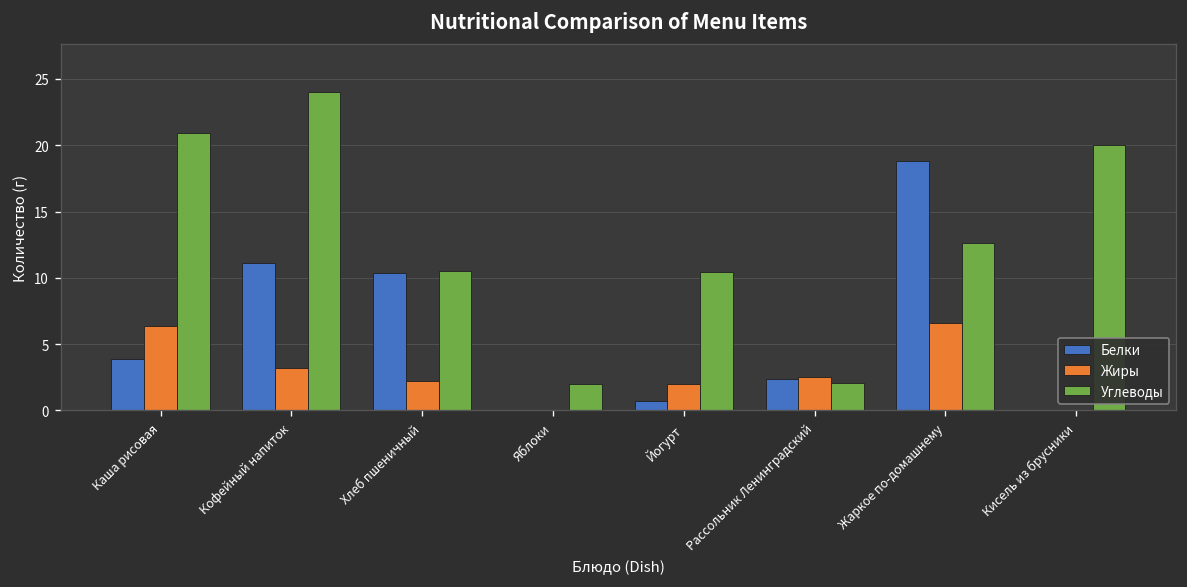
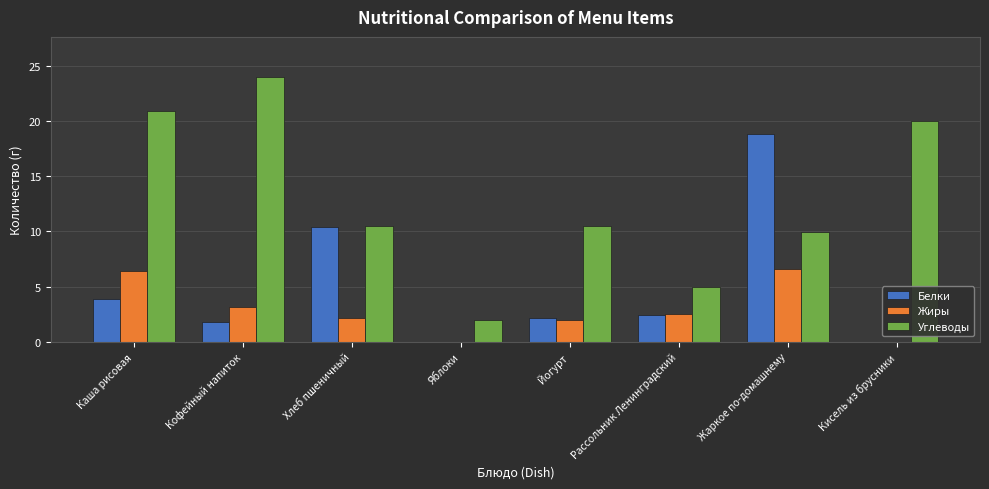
  {
    "Белки": {
      "Каша рисовая": 3.9,
-     "Кофейный напиток": 11.1,
+     "Кофейный напиток": 1.8,
      "Хлеб пшеничный": 10.4,
      "Яблоки": 0.0,
-     "Йогурт": 0.7,
+     "Йогурт": 2.2,
      "Рассольник Ленинградский": 2.4,
      "Жаркое по-домашнему": 18.8,
      "Кисель из брусники": 0.0
    },
    "Жиры": {
      "Каша рисовая": 6.4,
      "Кофейный напиток": 3.2,
      "Хлеб пшеничный": 2.2,
      "Яблоки": 0.0,
      "Йогурт": 2.0,
      "Рассольник Ленинградский": 2.5,
      "Жаркое по-домашнему": 6.6,
      "Кисель из брусники": 0.0
    },
    "Углеводы": {
      "Каша рисовая": 20.9,
      "Кофейный напиток": 24.0,
      "Хлеб пшеничный": 10.5,
      "Яблоки": 2.0,
      "Йогурт": 10.5,
-     "Рассольник Ленинградский": 2.1,
-     "Жаркое по-домашнему": 12.6,
+     "Рассольник Ленинградский": 5.0,
+     "Жаркое по-домашнему": 9.9,
      "Кисель из брусники": 20.0
    }
  }
